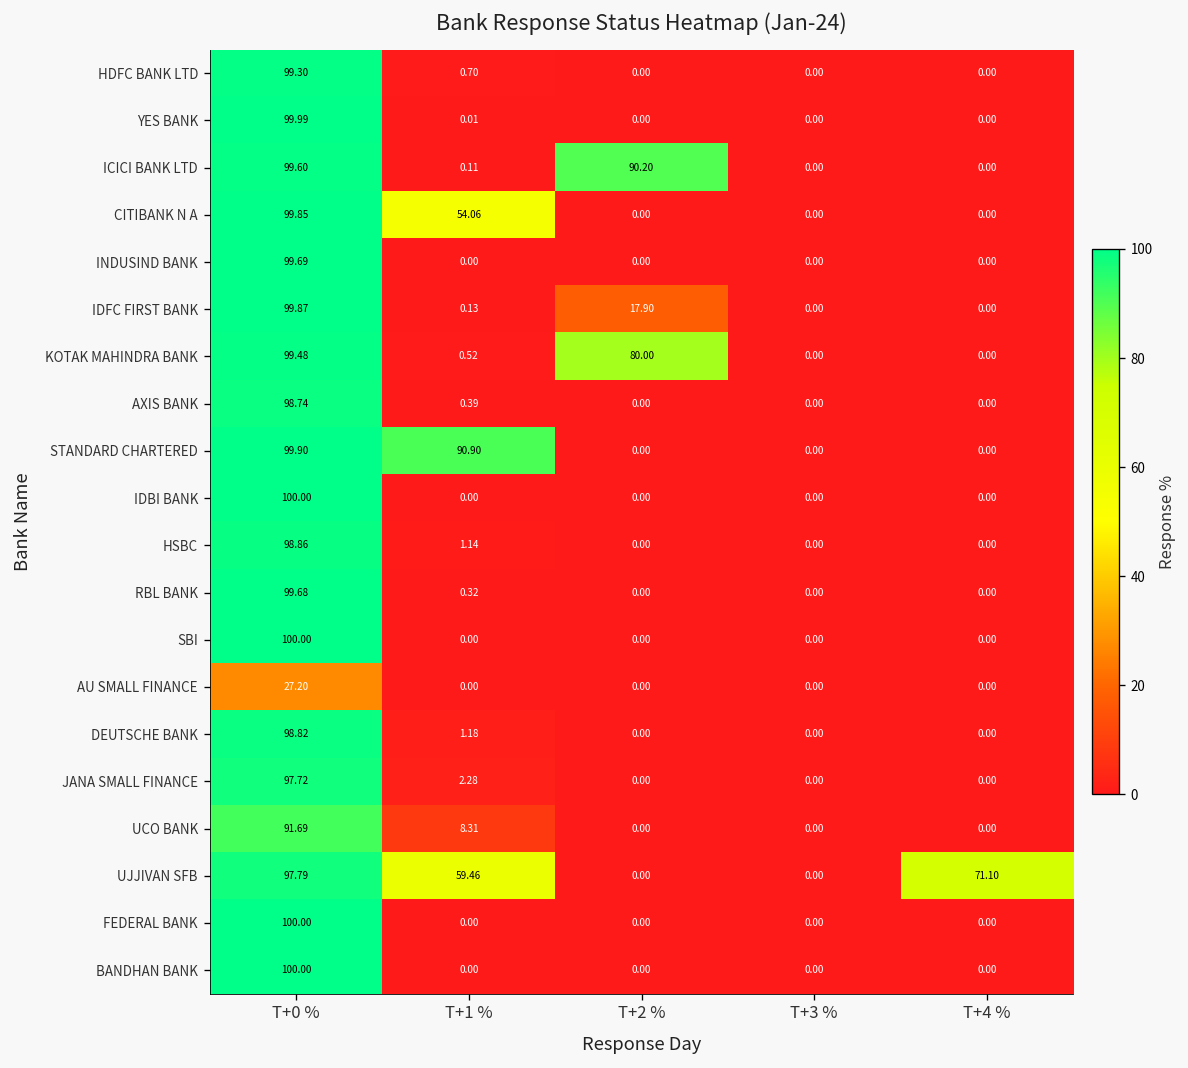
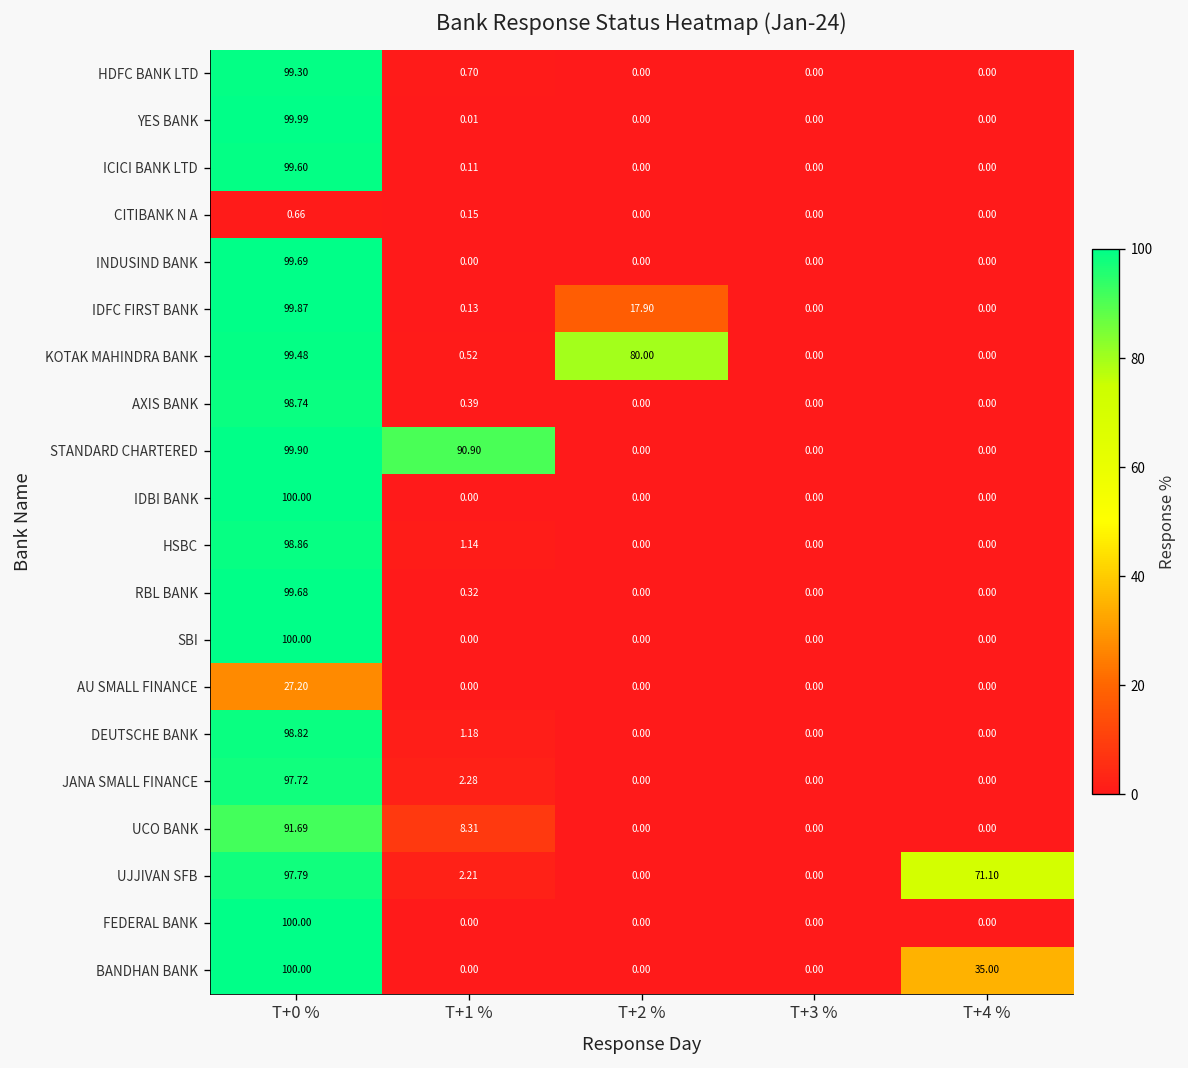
  {
    "HDFC BANK LTD": {
      "T+0 %": 99.30,
      "T+1 %": 0.70,
      "T+2 %": 0.00,
      "T+3 %": 0.00,
      "T+4 %": 0.00
    },
    "YES BANK": {
      "T+0 %": 99.99,
      "T+1 %": 0.01,
      "T+2 %": 0.00,
      "T+3 %": 0.00,
      "T+4 %": 0.00
    },
    "ICICI BANK LTD": {
      "T+0 %": 99.60,
      "T+1 %": 0.11,
-     "T+2 %": 90.20,
+     "T+2 %": 0.00,
      "T+3 %": 0.00,
      "T+4 %": 0.00
    },
    "CITIBANK N A": {
-     "T+0 %": 99.85,
-     "T+1 %": 54.06,
+     "T+0 %": 0.66,
+     "T+1 %": 0.15,
      "T+2 %": 0.00,
      "T+3 %": 0.00,
      "T+4 %": 0.00
    },
    "INDUSIND BANK": {
      "T+0 %": 99.69,
      "T+1 %": 0.00,
      "T+2 %": 0.00,
      "T+3 %": 0.00,
      "T+4 %": 0.00
    },
    "IDFC FIRST BANK": {
      "T+0 %": 99.87,
      "T+1 %": 0.13,
      "T+2 %": 17.90,
      "T+3 %": 0.00,
      "T+4 %": 0.00
    },
    "KOTAK MAHINDRA BANK": {
      "T+0 %": 99.48,
      "T+1 %": 0.52,
      "T+2 %": 80.00,
      "T+3 %": 0.00,
      "T+4 %": 0.00
    },
    "AXIS BANK": {
      "T+0 %": 98.74,
      "T+1 %": 0.39,
      "T+2 %": 0.00,
      "T+3 %": 0.00,
      "T+4 %": 0.00
    },
    "STANDARD CHARTERED": {
      "T+0 %": 99.90,
      "T+1 %": 90.90,
      "T+2 %": 0.00,
      "T+3 %": 0.00,
      "T+4 %": 0.00
    },
    "IDBI BANK": {
      "T+0 %": 100.00,
      "T+1 %": 0.00,
      "T+2 %": 0.00,
      "T+3 %": 0.00,
      "T+4 %": 0.00
    },
    "HSBC": {
      "T+0 %": 98.86,
      "T+1 %": 1.14,
      "T+2 %": 0.00,
      "T+3 %": 0.00,
      "T+4 %": 0.00
    },
    "RBL BANK": {
      "T+0 %": 99.68,
      "T+1 %": 0.32,
      "T+2 %": 0.00,
      "T+3 %": 0.00,
      "T+4 %": 0.00
    },
    "SBI": {
      "T+0 %": 100.00,
      "T+1 %": 0.00,
      "T+2 %": 0.00,
      "T+3 %": 0.00,
      "T+4 %": 0.00
    },
    "AU SMALL FINANCE": {
      "T+0 %": 27.20,
      "T+1 %": 0.00,
      "T+2 %": 0.00,
      "T+3 %": 0.00,
      "T+4 %": 0.00
    },
    "DEUTSCHE BANK": {
      "T+0 %": 98.82,
      "T+1 %": 1.18,
      "T+2 %": 0.00,
      "T+3 %": 0.00,
      "T+4 %": 0.00
    },
    "JANA SMALL FINANCE": {
      "T+0 %": 97.72,
      "T+1 %": 2.28,
      "T+2 %": 0.00,
      "T+3 %": 0.00,
      "T+4 %": 0.00
    },
    "UCO BANK": {
      "T+0 %": 91.69,
      "T+1 %": 8.31,
      "T+2 %": 0.00,
      "T+3 %": 0.00,
      "T+4 %": 0.00
    },
    "UJJIVAN SFB": {
      "T+0 %": 97.79,
-     "T+1 %": 59.46,
+     "T+1 %": 2.21,
      "T+2 %": 0.00,
      "T+3 %": 0.00,
      "T+4 %": 71.10
    },
    "FEDERAL BANK": {
      "T+0 %": 100.00,
      "T+1 %": 0.00,
      "T+2 %": 0.00,
      "T+3 %": 0.00,
      "T+4 %": 0.00
    },
    "BANDHAN BANK": {
      "T+0 %": 100.00,
      "T+1 %": 0.00,
      "T+2 %": 0.00,
      "T+3 %": 0.00,
-     "T+4 %": 0.00
+     "T+4 %": 35.00
    }
  }
